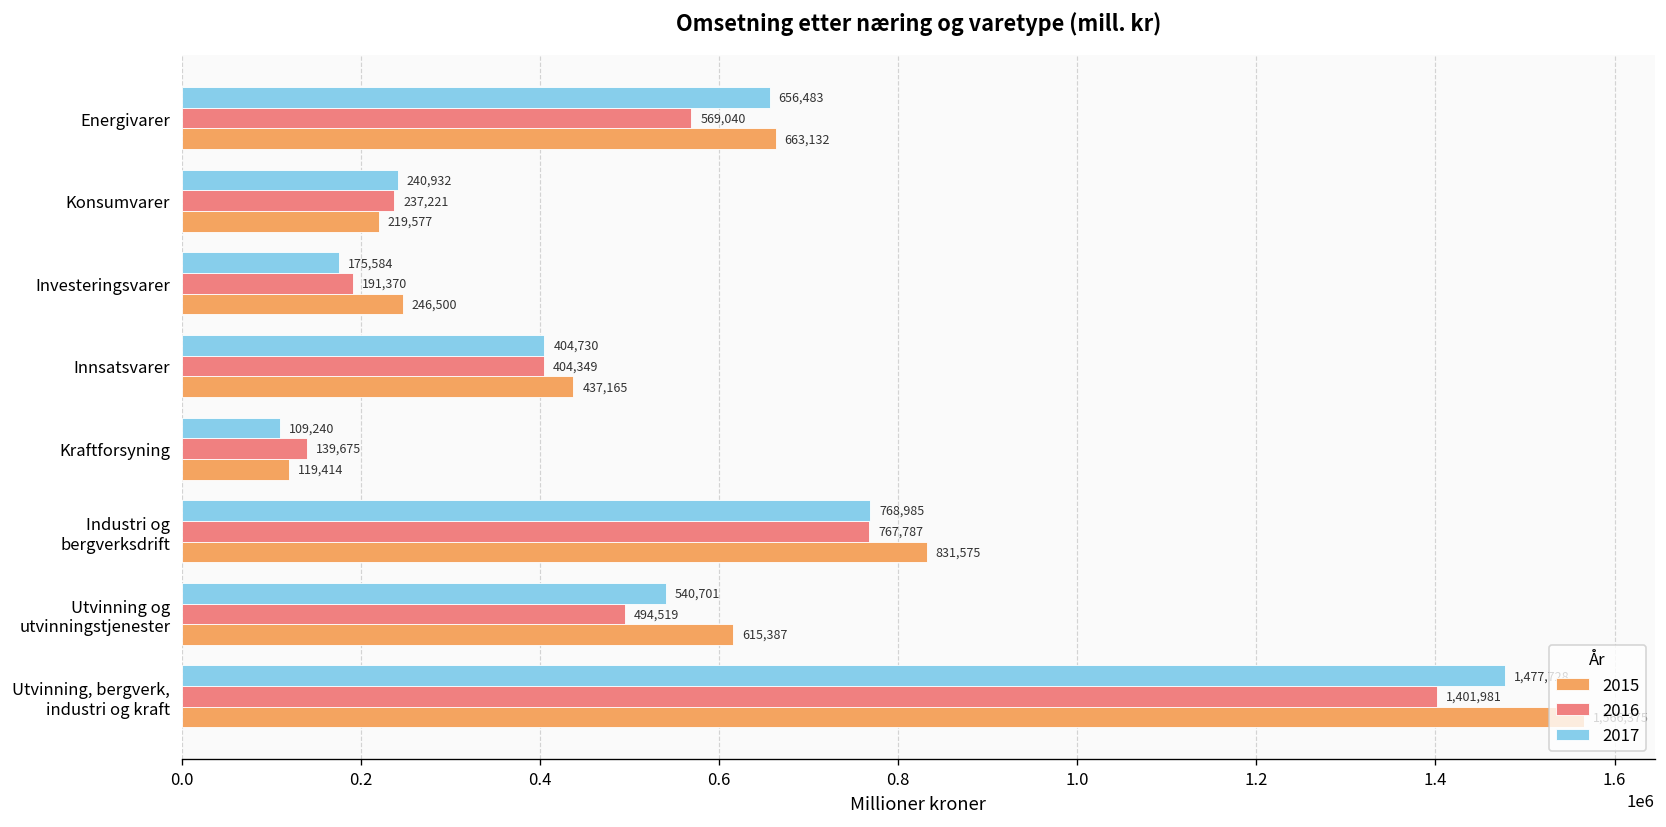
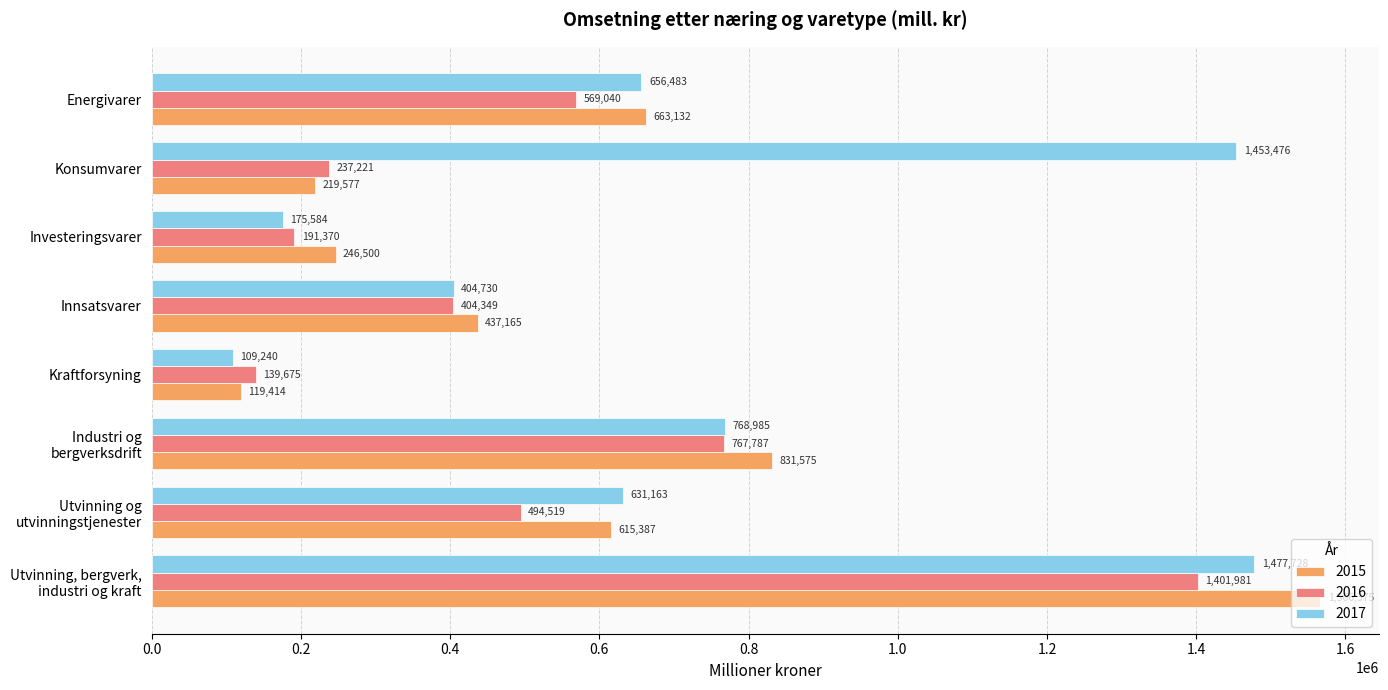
  {
    "2017": {
      "Energivarer": "656,483",
-     "Konsumvarer": "240,932",
+     "Konsumvarer": "1,453,476",
      "Investeringsvarer": "175,584",
      "Innsatsvarer": "404,730",
      "Kraftforsyning": "109,240",
      "Industri og bergverksdrift": "768,985",
-     "Utvinning og utvinningstjenester": "540,701"
+     "Utvinning og utvinningstjenester": "631,163"
    }
  }
